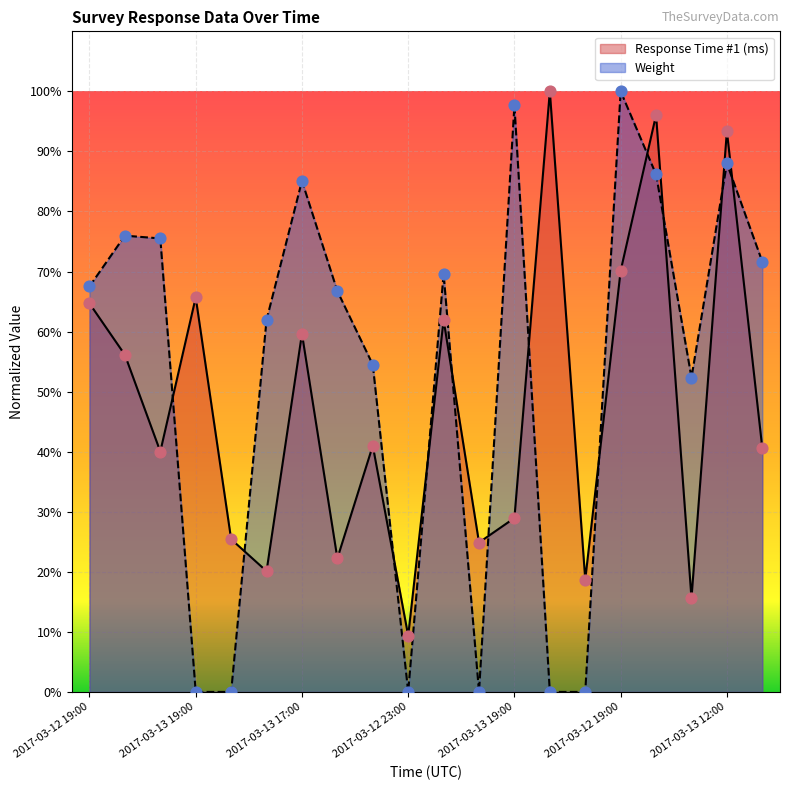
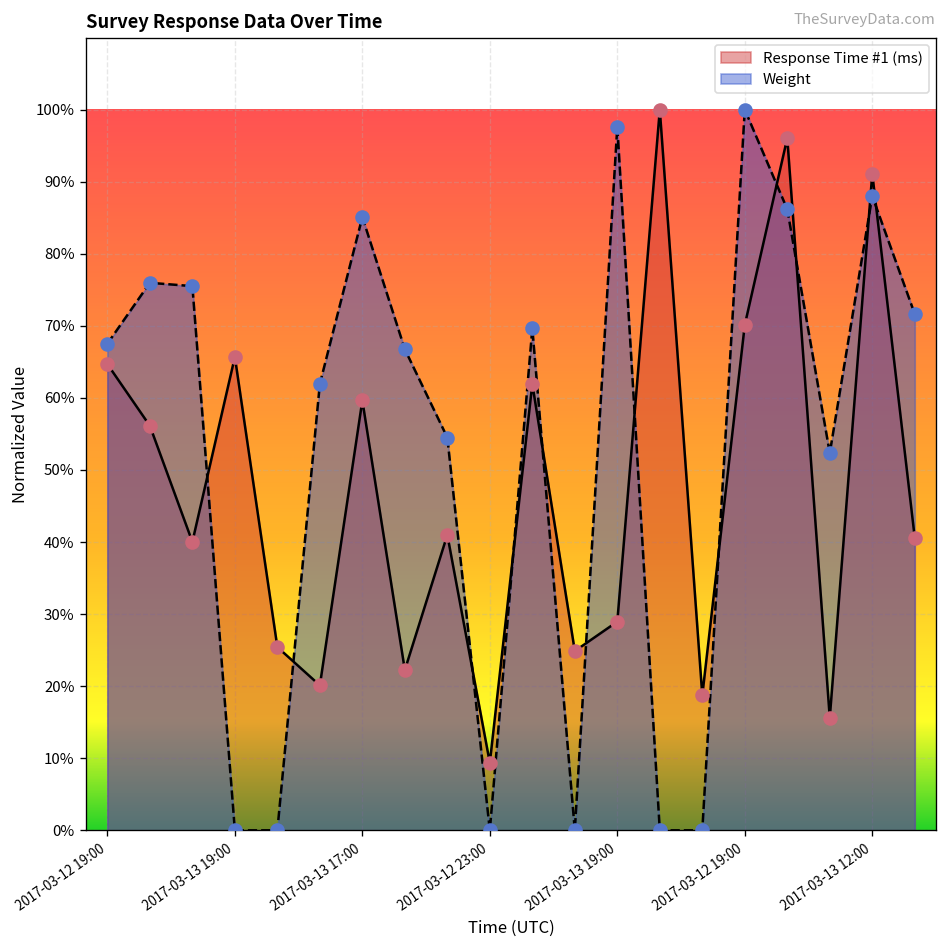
  {
    "Response Time #1 (ms)": {
      "2017-03-12 23:00": "9%",
-     "2017-03-13 12:00": "93%"
+     "2017-03-13 12:00": "91%"
    },
    "Weight": {
      "2017-03-12 23:00": "0%",
      "2017-03-13 12:00": "88%"
    }
  }
